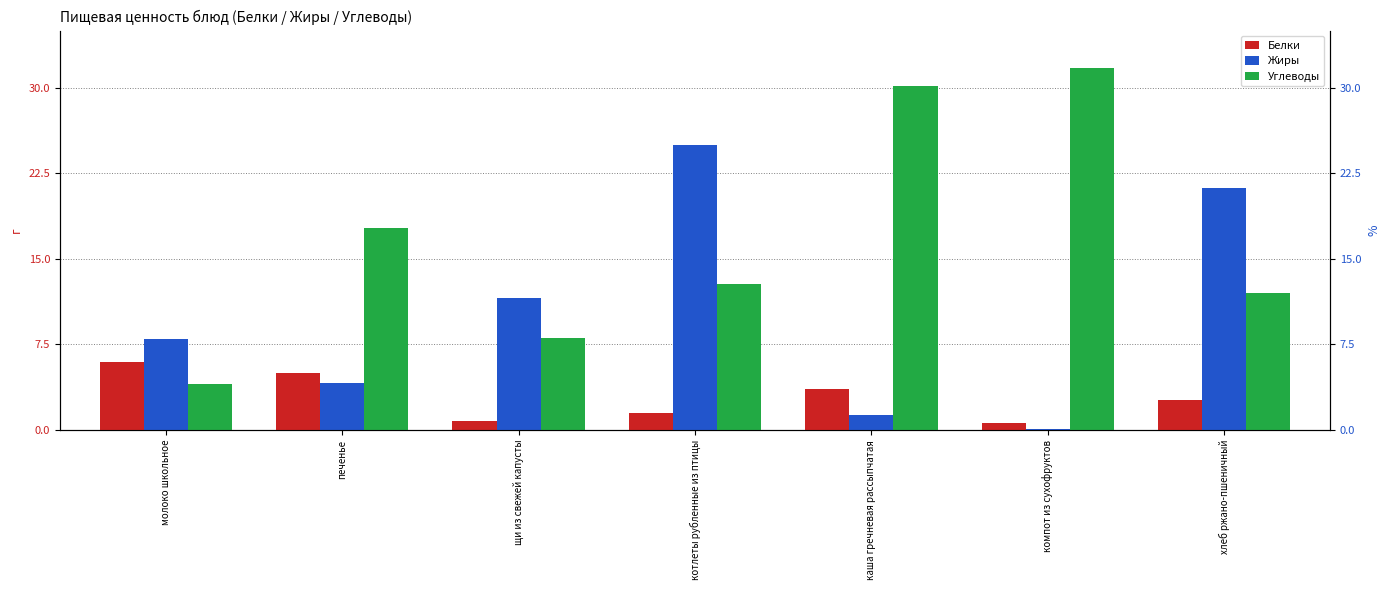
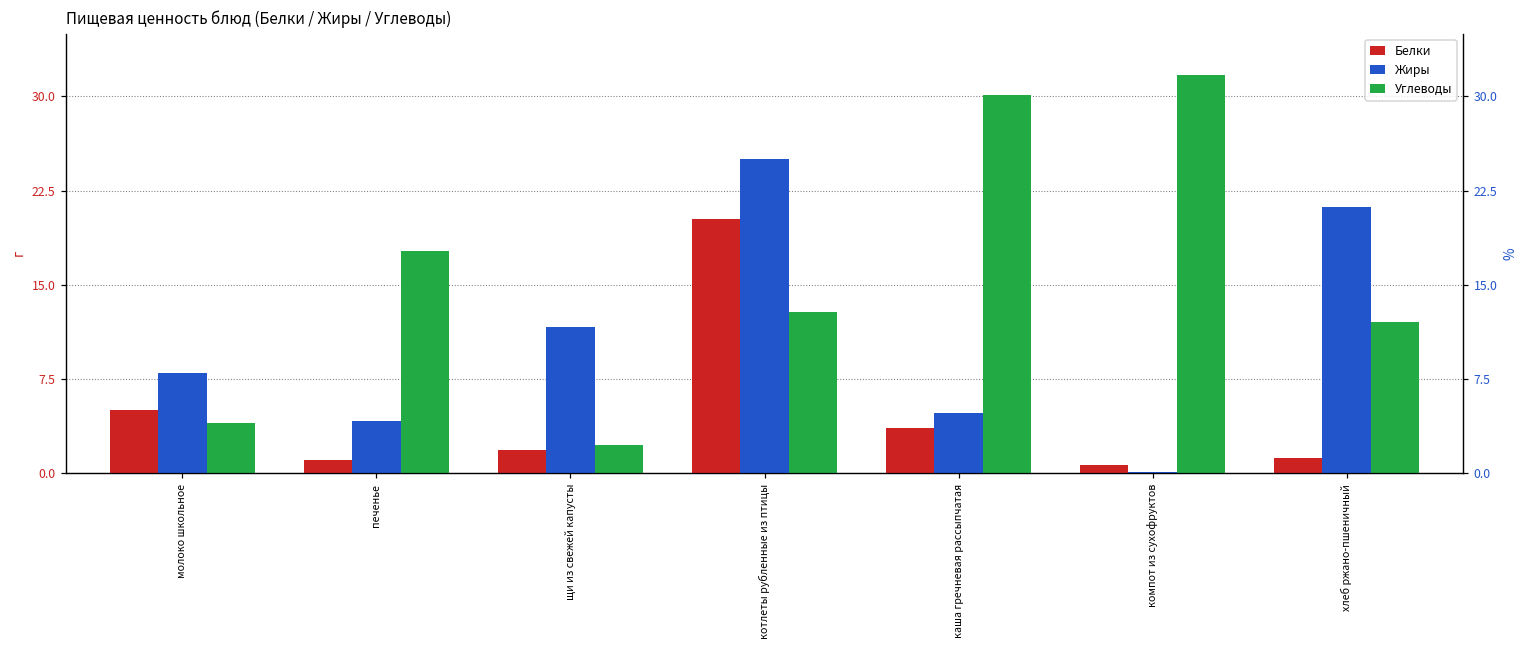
  {
    "Белки": {
-     "молоко школьное": 6,
-     "печенье": 5,
-     "щи из свежей капусты": 0.8,
-     "котлеты рубленные из птицы": 1.5,
+     "молоко школьное": 5,
+     "печенье": 1,
+     "щи из свежей капусты": 1.8,
+     "котлеты рубленные из птицы": 20.2,
      "каша гречневая рассыпчатая": 3.6,
      "компот из сухофруктов": 0.6,
-     "хлеб ржано-пшеничный": 2.6
+     "хлеб ржано-пшеничный": 1.2
    },
    "Жиры": {
      "молоко школьное": 8.0,
      "печенье": 4.2,
      "щи из свежей капусты": 11.6,
      "котлеты рубленные из птицы": 25.0,
-     "каша гречневая рассыпчатая": 1.3,
+     "каша гречневая рассыпчатая": 4.8,
      "хлеб ржано-пшеничный": 21.2
    },
    "Углеводы": {
      "молоко школьное": 4.0,
      "печенье": 17.7,
-     "щи из свежей капусты": 8.1,
+     "щи из свежей капусты": 2.2,
      "котлеты рубленные из птицы": 12.8,
      "каша гречневая рассыпчатая": 30.1,
      "компот из сухофруктов": 31.7,
      "хлеб ржано-пшеничный": 12.0
    }
  }
